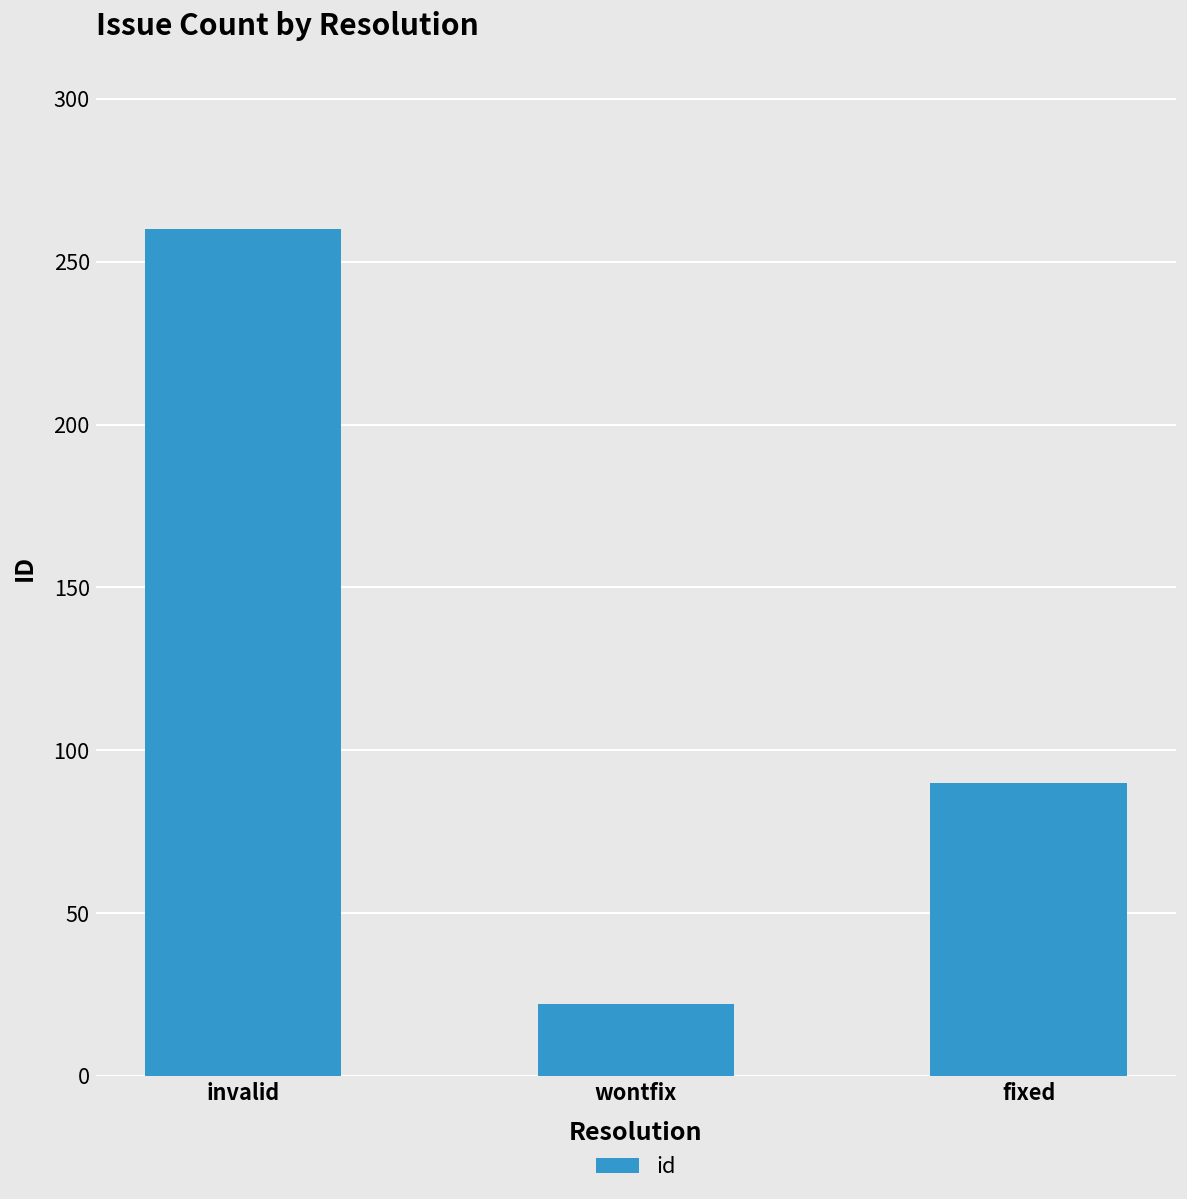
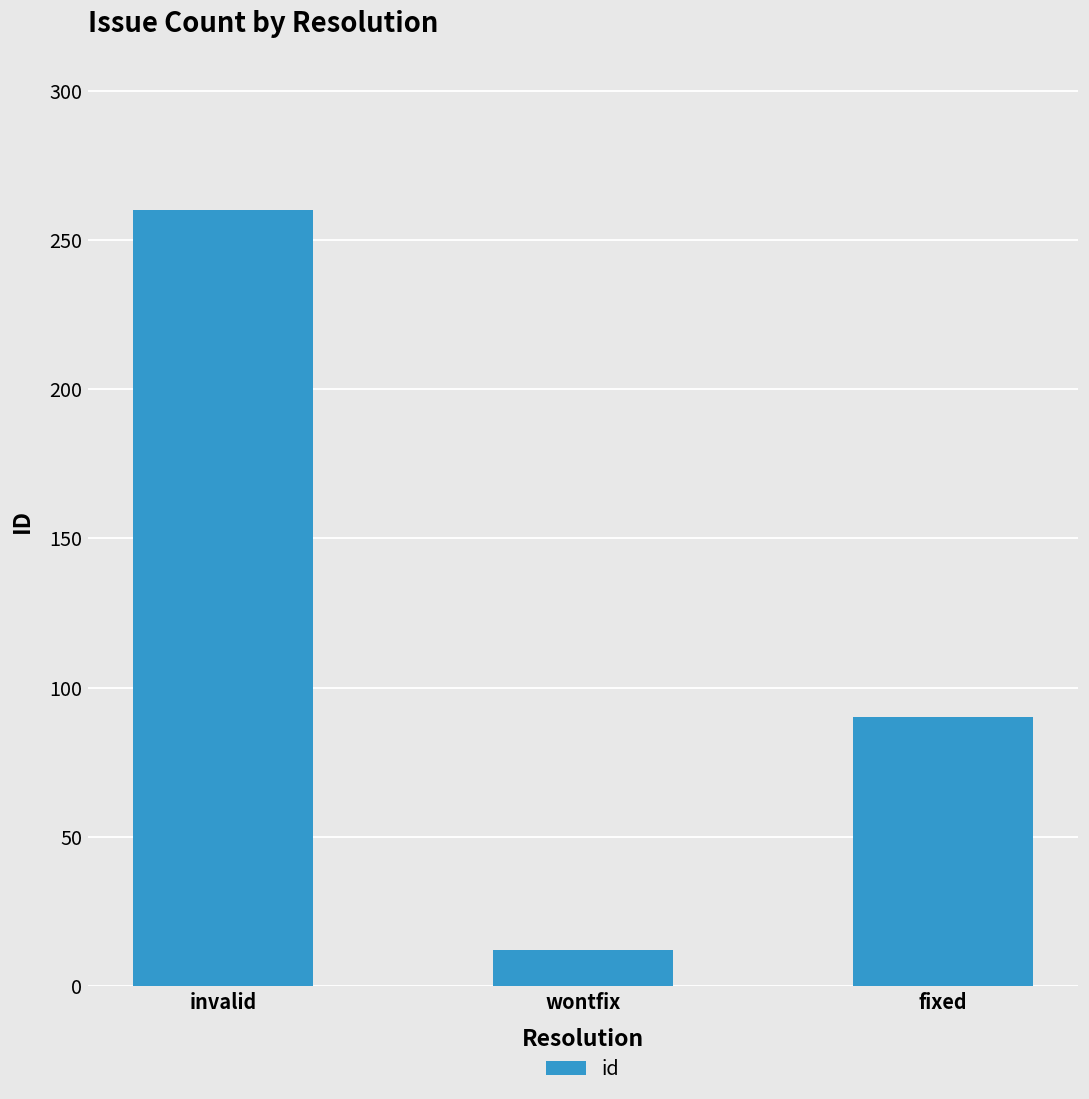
  {
    "invalid": 260,
-   "wontfix": 22,
+   "wontfix": 12,
    "fixed": 90
  }
